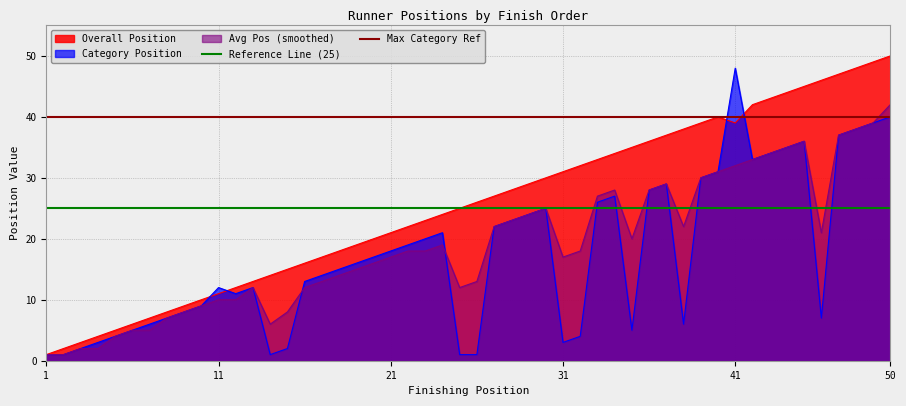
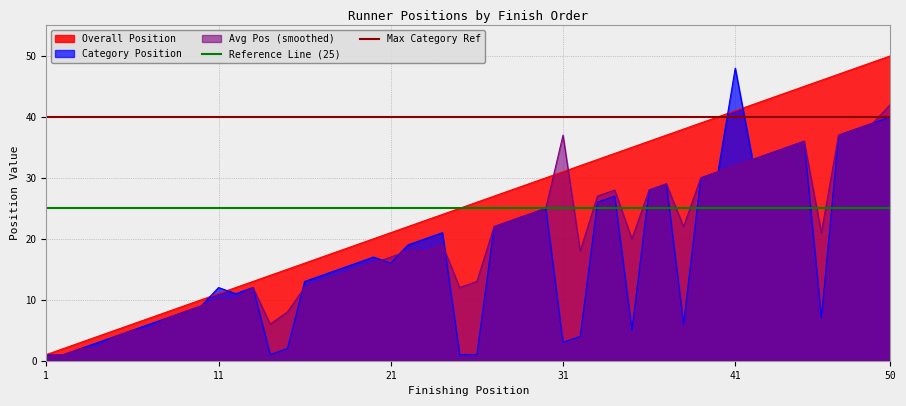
  {
    "Overall Position": {
      "11": 11,
      "21": 21,
      "31": 31,
-     "41": 39,
+     "41": 41,
      "50": 50
    },
    "Category Position": {
      "11": 12,
-     "21": 18,
+     "21": 16,
      "31": 3,
      "41": 48,
      "50": 40
    },
    "Avg Pos (smoothed)": {
      "11": 10,
      "21": 17,
-     "31": 17,
+     "31": 37,
      "41": 32,
      "50": 42
    }
  }
